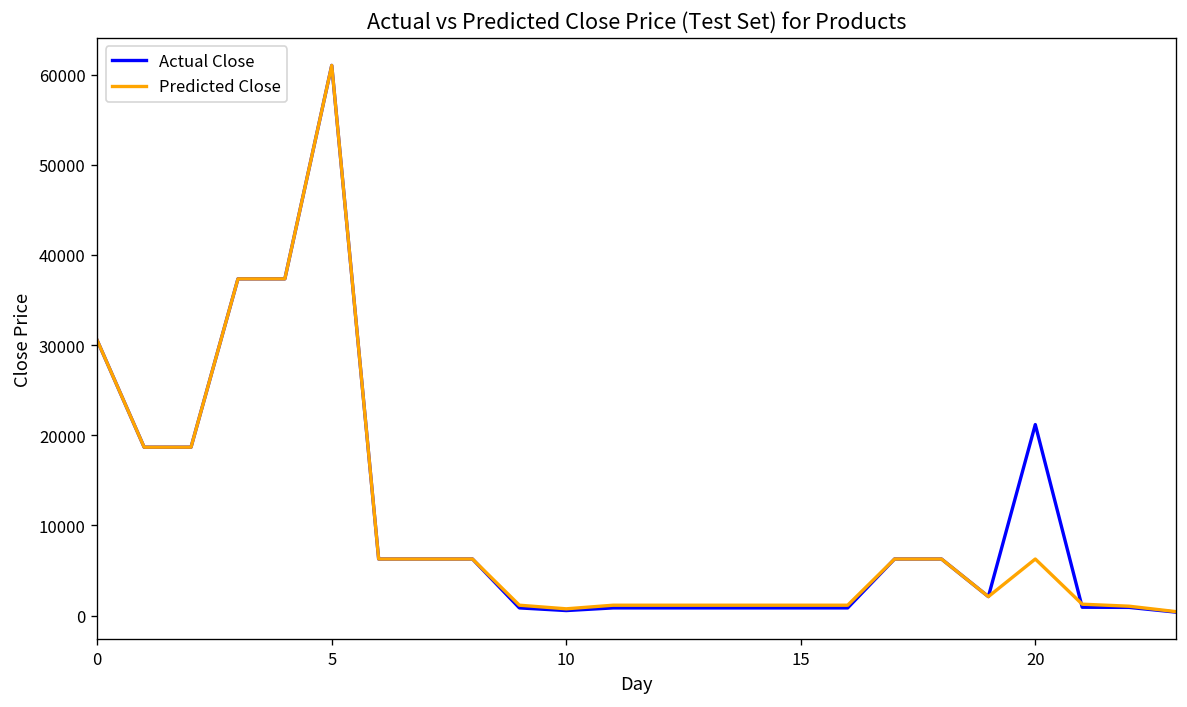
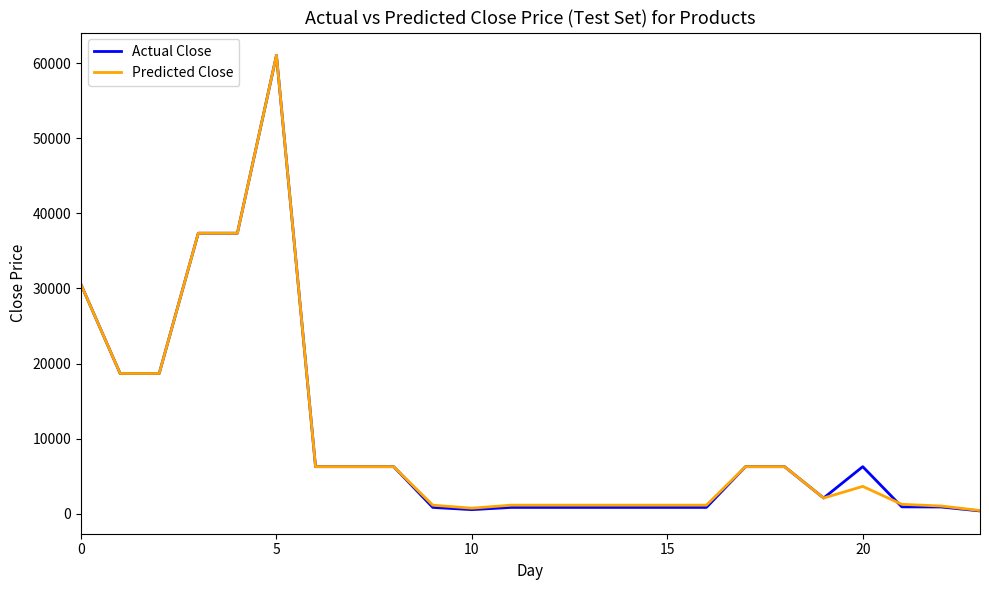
  {
    "Actual Close": {
-     "20": 21000
+     "20": 6000
    },
    "Predicted Close": {
-     "20": 6000
+     "20": 4000
    }
  }
